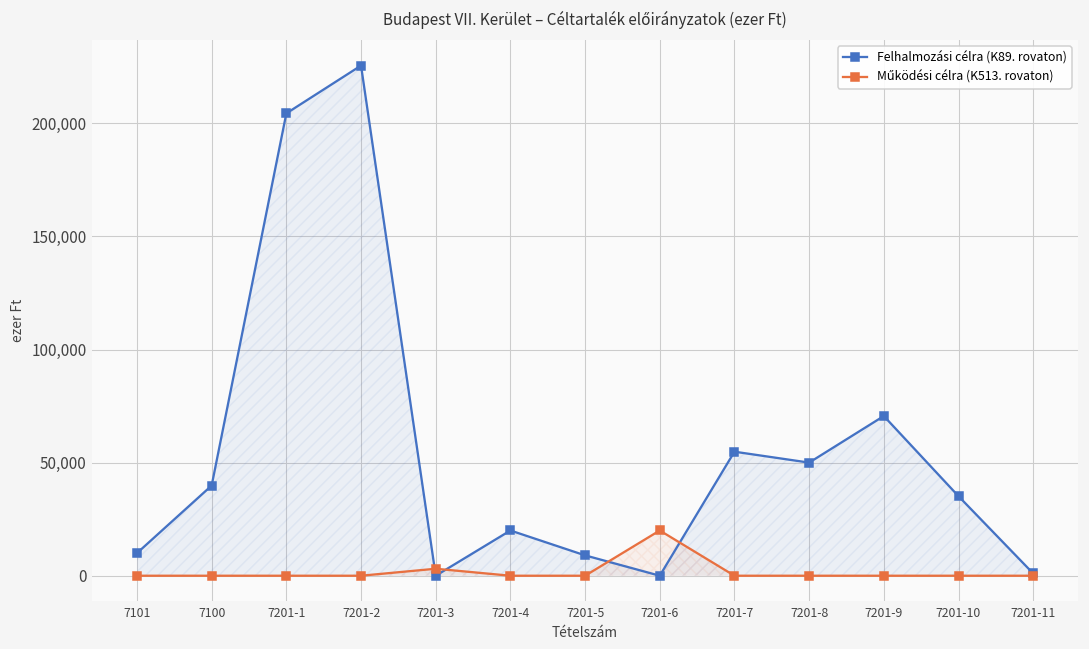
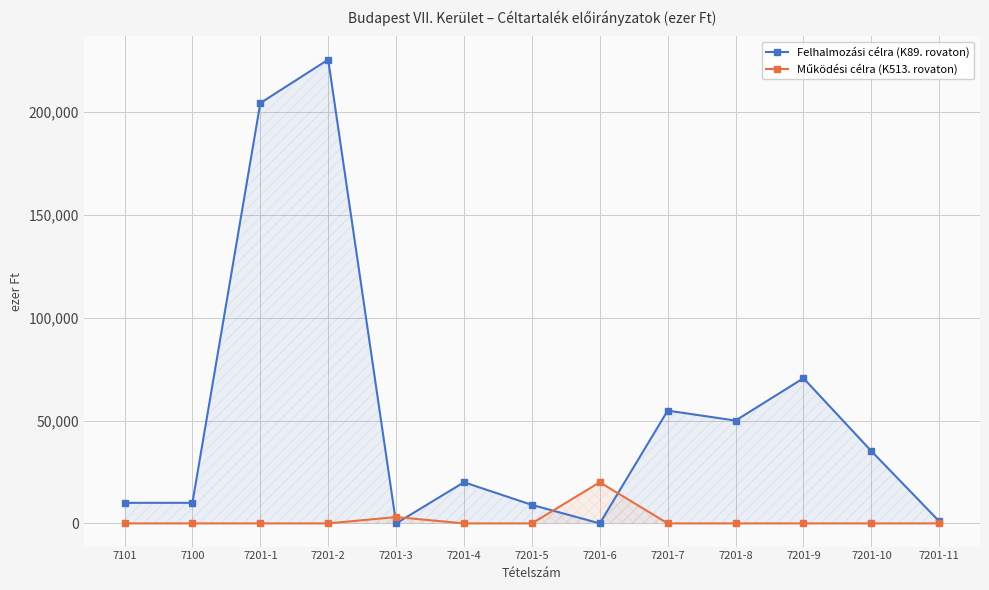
  {
    "Felhalmozási célra (K89. rovaton)": {
      "7101": "10,000",
-     "7100": "40,000",
+     "7100": "10,000",
      "7201-1": "204,000",
      "7201-2": "226,000",
      "7201-3": "0",
      "7201-4": "20,000",
      "7201-5": "9,000",
      "7201-6": "0",
      "7201-7": "55,000",
      "7201-8": "50,000",
      "7201-9": "71,000",
      "7201-10": "35,000"
    },
    "Működési célra (K513. rovaton)": {
      "7101": "0",
      "7100": "0",
      "7201-1": "0",
      "7201-2": "0",
      "7201-3": "3,000",
      "7201-4": "0",
      "7201-5": "0",
      "7201-6": "20,000",
      "7201-7": "0",
      "7201-8": "0",
      "7201-9": "0",
      "7201-10": "0"
    }
  }
